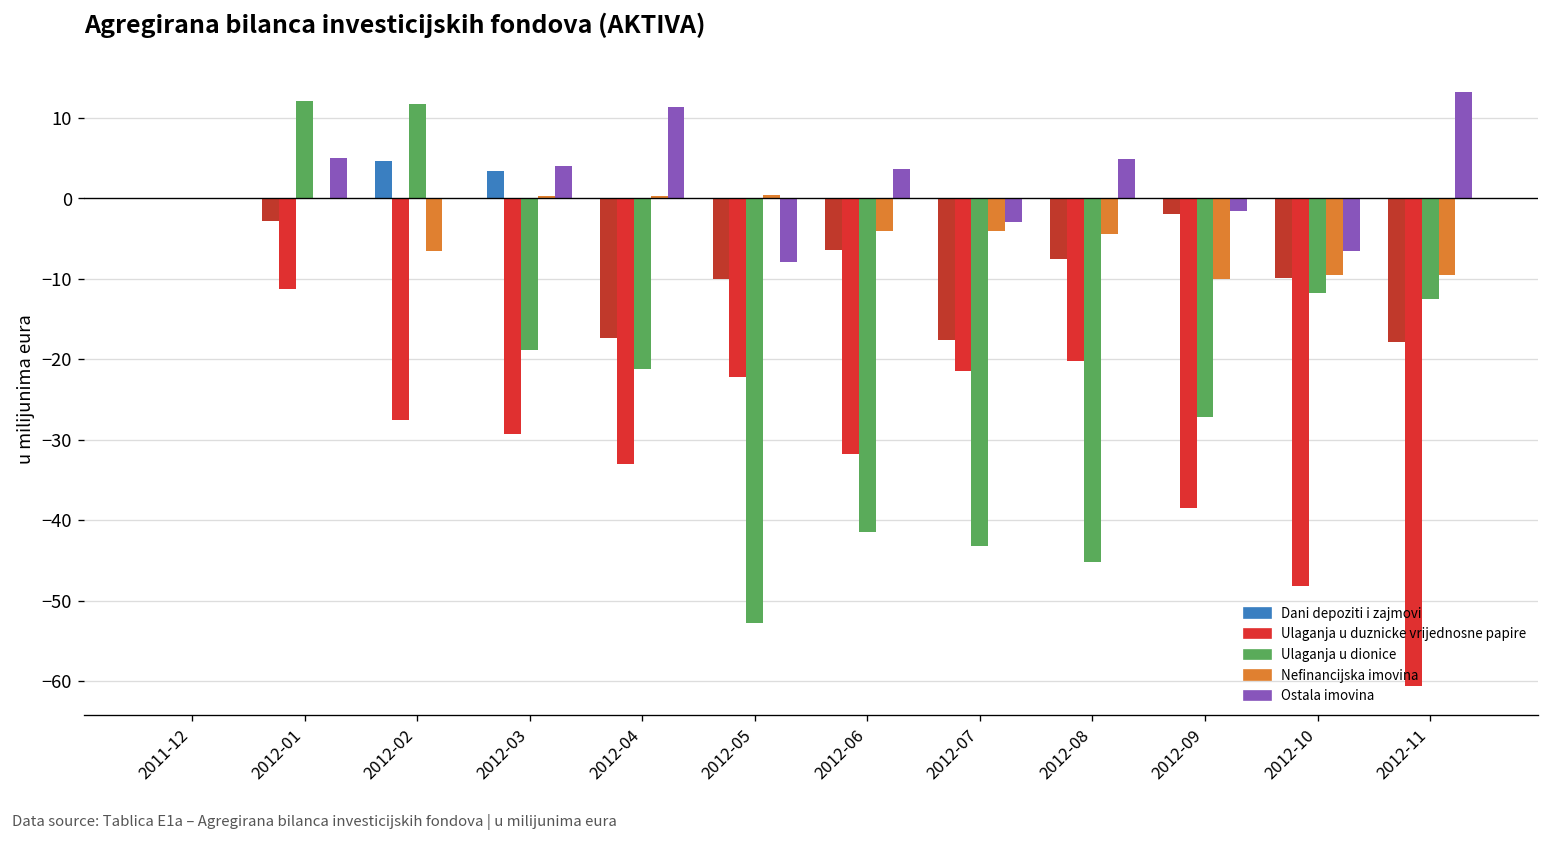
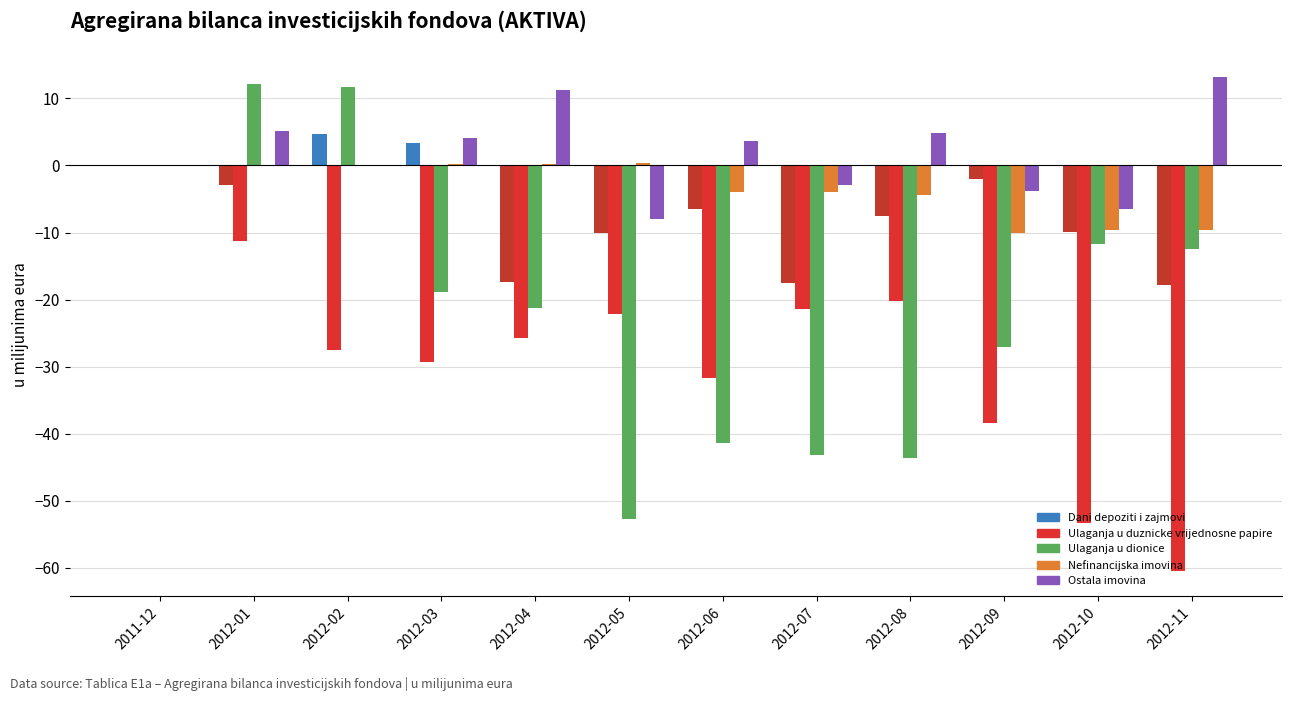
  {
    "Dani depoziti i zajmovi": {
      "2011-12": 0,
      "2012-01": -3,
      "2012-02": 5,
      "2012-03": 3,
      "2012-04": -17,
      "2012-05": -10,
      "2012-06": -6,
      "2012-07": -18,
      "2012-08": -8,
      "2012-09": -2,
      "2012-10": -10,
      "2012-11": -18
    },
    "Ulaganja u duznicke vrijednosne papire": {
      "2011-12": 0,
      "2012-01": -11,
      "2012-02": -28,
      "2012-03": -29,
-     "2012-04": -33,
+     "2012-04": -26,
      "2012-05": -22,
      "2012-06": -32,
      "2012-07": -21,
      "2012-08": -20,
      "2012-09": -38,
-     "2012-10": -48,
+     "2012-10": -53,
      "2012-11": -61
    },
    "Ulaganja u dionice": {
      "2011-12": 0,
      "2012-01": 12,
      "2012-02": 12,
      "2012-03": -19,
      "2012-04": -21,
      "2012-05": -53,
      "2012-06": -41,
      "2012-07": -43,
-     "2012-08": -45,
+     "2012-08": -44,
      "2012-09": -27,
      "2012-10": -12,
      "2012-11": -12
    },
    "Nefinancijska imovina": {
      "2011-12": 0,
-     "2012-02": -7,
+     "2012-02": 0,
      "2012-05": 0,
      "2012-06": -4,
      "2012-07": -4,
      "2012-08": -4,
      "2012-09": -10,
      "2012-10": -10,
      "2012-11": -10
    },
    "Ostala imovina": {
      "2011-12": 0,
      "2012-01": 5,
      "2012-03": 4,
      "2012-04": 11,
      "2012-05": -8,
      "2012-06": 4,
      "2012-07": -3,
      "2012-08": 5,
-     "2012-09": -2,
+     "2012-09": -4,
      "2012-10": -7,
      "2012-11": 13
    }
  }
